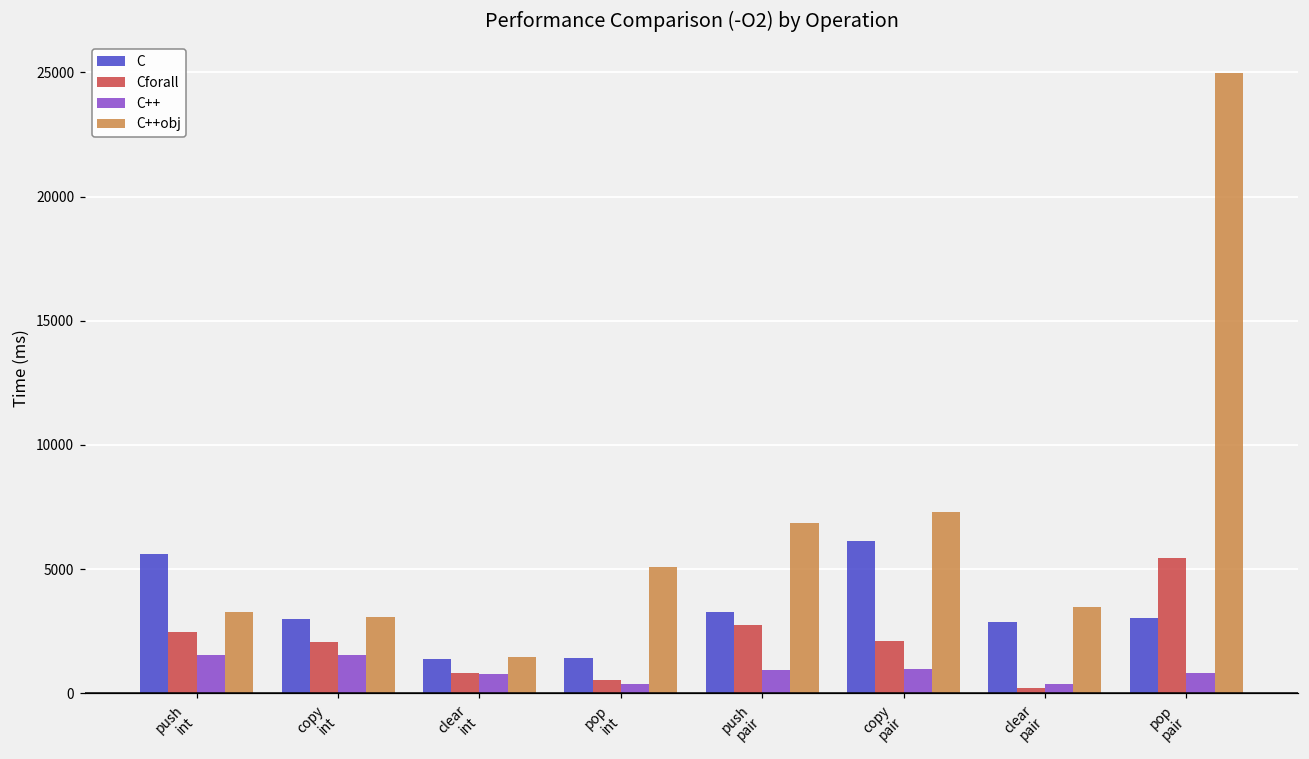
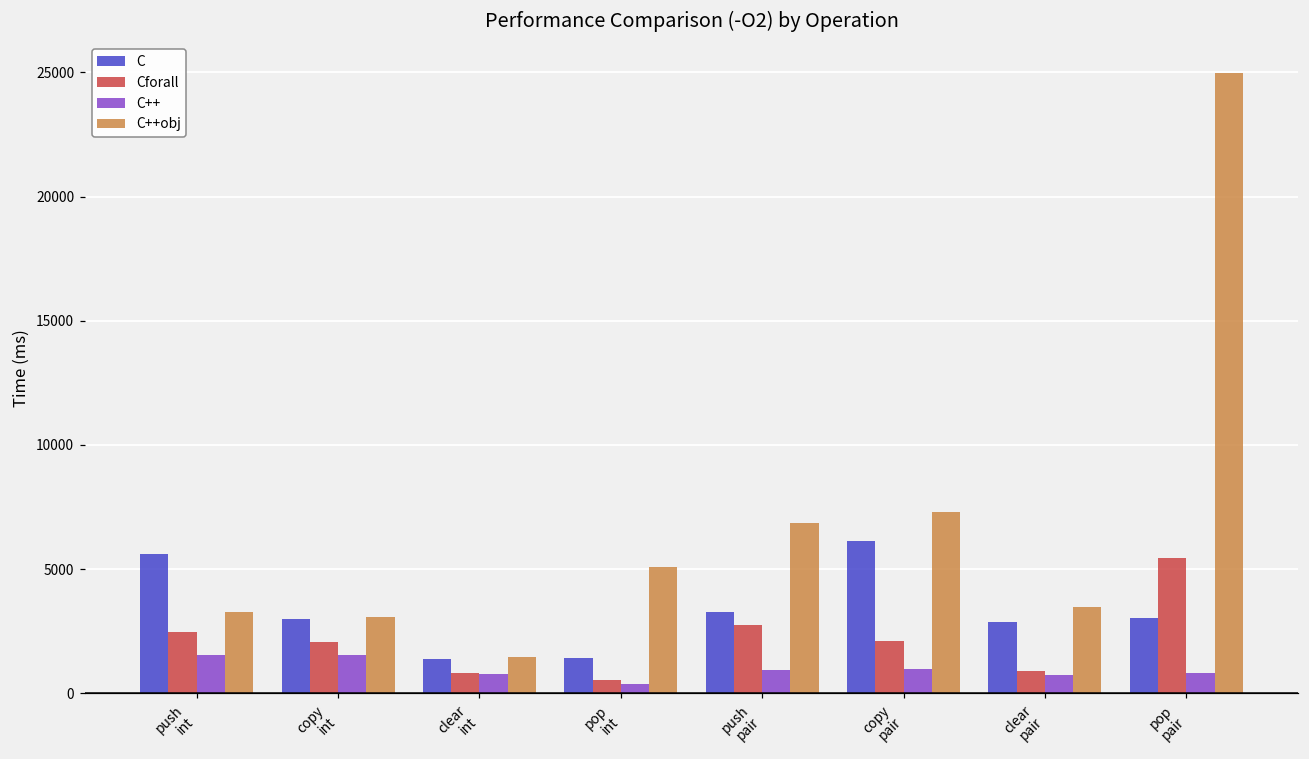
  {
    "C": {
      "push int": 5600,
      "copy int": 3000,
      "clear int": 1400,
      "pop int": 1400,
      "push pair": 3300,
      "copy pair": 6100,
      "clear pair": 2900,
      "pop pair": 3000
    },
    "Cforall": {
      "push int": 2500,
      "copy int": 2100,
      "clear int": 800,
      "pop int": 500,
      "push pair": 2800,
      "copy pair": 2100,
-     "clear pair": 200,
+     "clear pair": 900,
      "pop pair": 5400
    },
    "C++": {
      "push int": 1500,
      "copy int": 1500,
      "clear int": 800,
      "pop int": 400,
      "push pair": 1000,
      "copy pair": 1000,
-     "clear pair": 400,
+     "clear pair": 800,
      "pop pair": 800
    },
    "C++obj": {
      "push int": 3300,
      "copy int": 3100,
      "clear int": 1500,
      "pop int": 5100,
      "push pair": 6900,
      "copy pair": 7300,
      "clear pair": 3500,
      "pop pair": 25000
    }
  }
